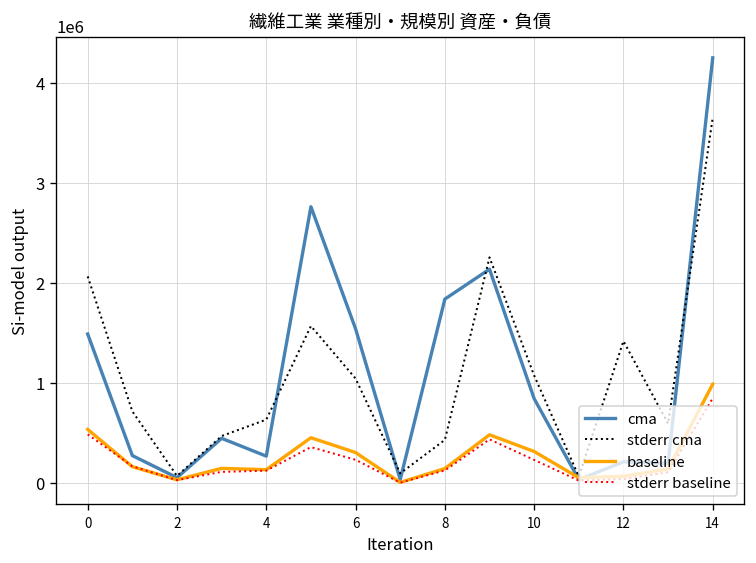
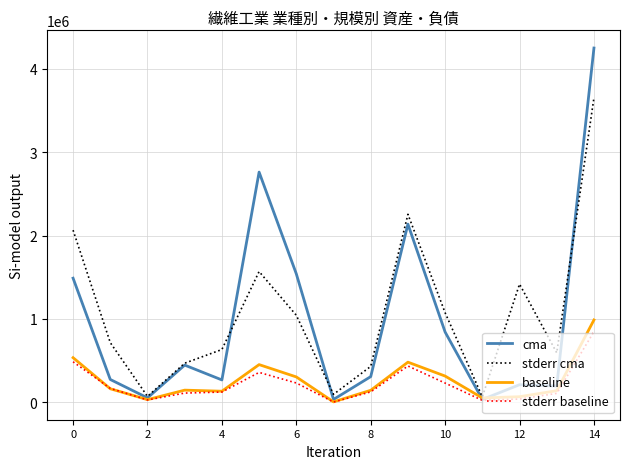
  {
    "cma": {
      "0": 1500000,
      "4": 300000,
      "6": 1500000,
-     "8": 1800000,
+     "8": 300000,
      "10": 800000,
      "14": 4200000
    },
    "baseline": {
      "0": 500000,
      "6": 300000,
      "10": 300000,
      "14": 1000000
    },
    "stderr cma": {
      "0": 2100000,
      "4": 600000,
      "6": 1000000,
      "8": 400000,
      "10": 1100000,
      "12": 1400000,
      "14": 3700000
    },
    "stderr baseline": {
      "0": 500000,
      "6": 200000,
      "10": 200000,
      "14": 800000
    }
  }
